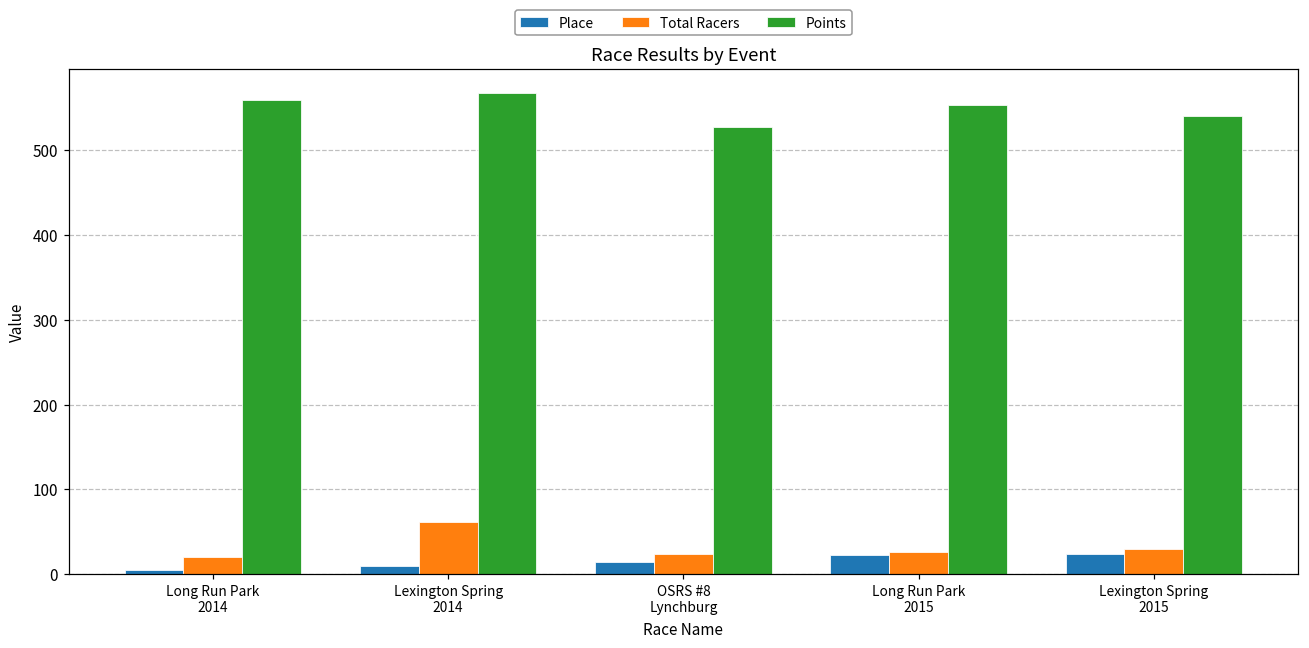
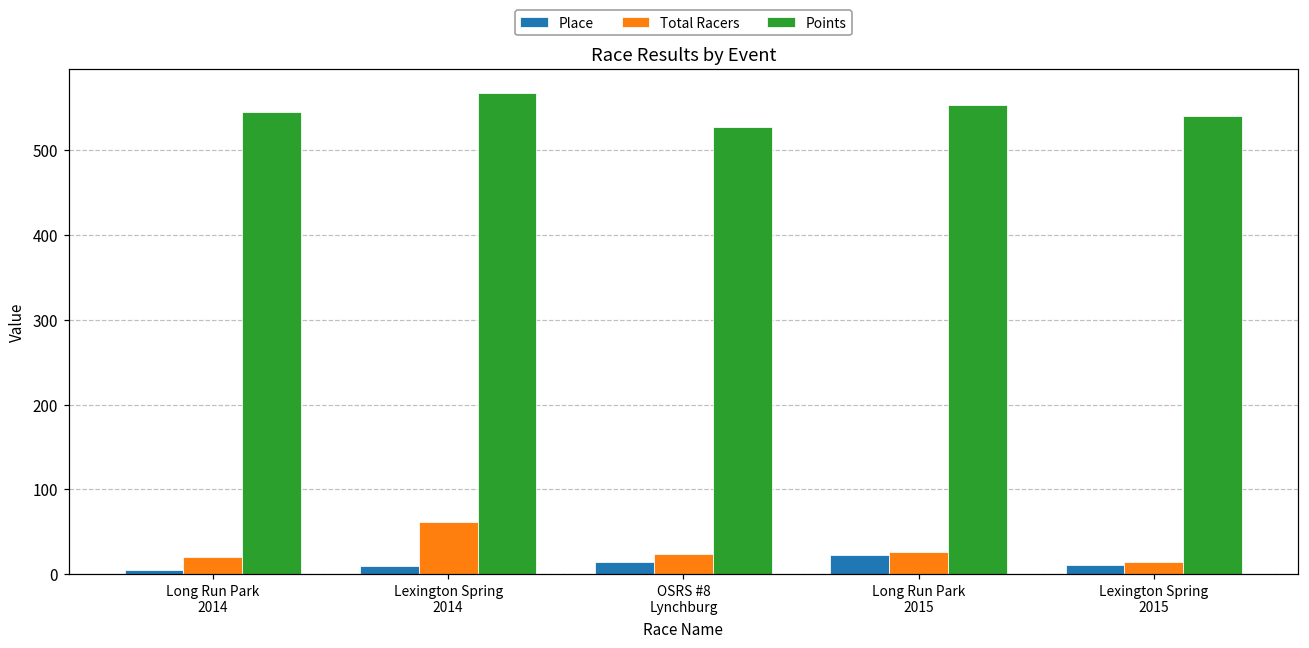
  {
    "Place": {
      "Long Run Park 2014": 10,
      "Lexington Spring 2014": 10,
      "OSRS #8 Lynchburg": 10,
      "Long Run Park 2015": 20,
-     "Lexington Spring 2015": 20
+     "Lexington Spring 2015": 10
    },
    "Total Racers": {
      "Long Run Park 2014": 20,
      "Lexington Spring 2014": 60,
      "OSRS #8 Lynchburg": 20,
      "Long Run Park 2015": 30,
-     "Lexington Spring 2015": 30
+     "Lexington Spring 2015": 10
    },
    "Points": {
-     "Long Run Park 2014": 560,
+     "Long Run Park 2014": 550,
      "Lexington Spring 2014": 570,
      "OSRS #8 Lynchburg": 530,
      "Long Run Park 2015": 550,
      "Lexington Spring 2015": 540
    }
  }
